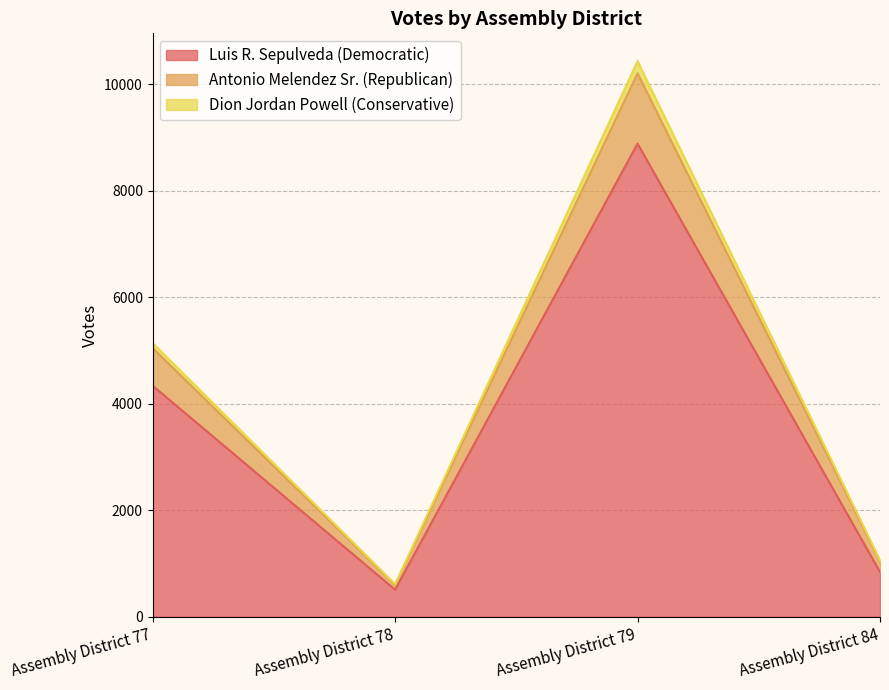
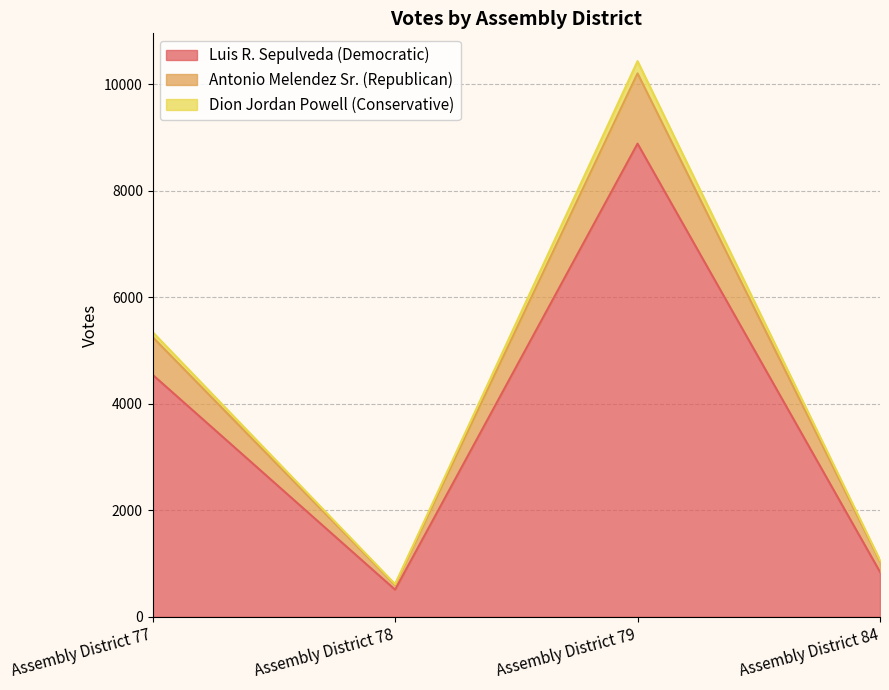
  {
    "Luis R. Sepulveda (Democratic)": {
-     "Assembly District 77": 4300,
+     "Assembly District 77": 4500,
      "Assembly District 78": 500,
      "Assembly District 79": 8900,
      "Assembly District 84": 800
    }
  }
